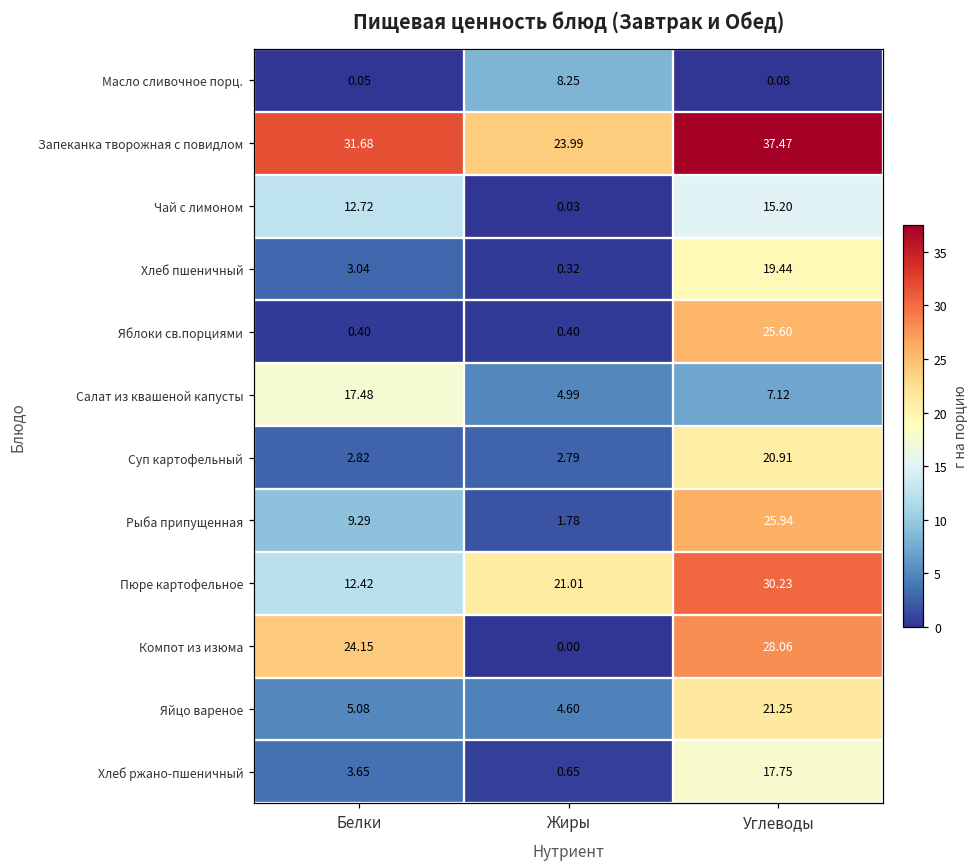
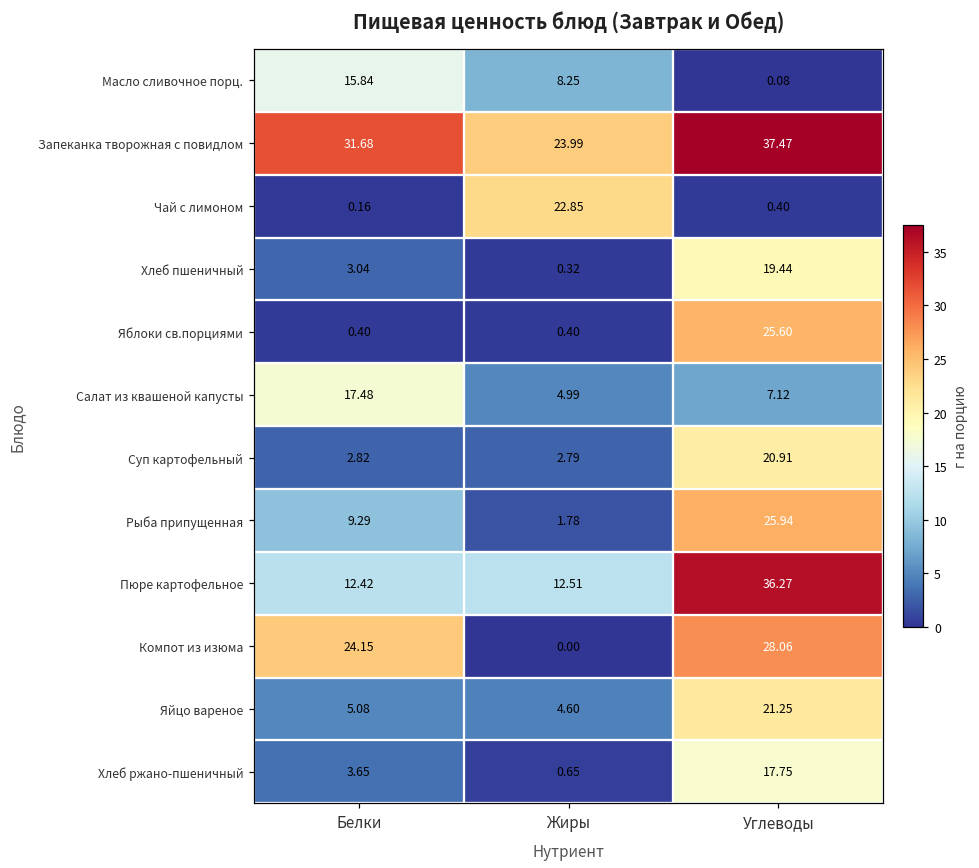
  {
    "Масло сливочное порц.": {
-     "Белки": 0.05,
+     "Белки": 15.84,
      "Жиры": 8.25,
      "Углеводы": 0.08
    },
    "Запеканка творожная с повидлом": {
      "Белки": 31.68,
      "Жиры": 23.99,
      "Углеводы": 37.47
    },
    "Чай с лимоном": {
-     "Белки": 12.72,
-     "Жиры": 0.03,
-     "Углеводы": 15.20
+     "Белки": 0.16,
+     "Жиры": 22.85,
+     "Углеводы": 0.40
    },
    "Хлеб пшеничный": {
      "Белки": 3.04,
      "Жиры": 0.32,
      "Углеводы": 19.44
    },
    "Яблоки св.порциями": {
      "Белки": 0.40,
      "Жиры": 0.40,
      "Углеводы": 25.60
    },
    "Салат из квашеной капусты": {
      "Белки": 17.48,
      "Жиры": 4.99,
      "Углеводы": 7.12
    },
    "Суп картофельный": {
      "Белки": 2.82,
      "Жиры": 2.79,
      "Углеводы": 20.91
    },
    "Рыба припущенная": {
      "Белки": 9.29,
      "Жиры": 1.78,
      "Углеводы": 25.94
    },
    "Пюре картофельное": {
      "Белки": 12.42,
-     "Жиры": 21.01,
-     "Углеводы": 30.23
+     "Жиры": 12.51,
+     "Углеводы": 36.27
    },
    "Компот из изюма": {
      "Белки": 24.15,
      "Жиры": 0.00,
      "Углеводы": 28.06
    },
    "Яйцо вареное": {
      "Белки": 5.08,
      "Жиры": 4.60,
      "Углеводы": 21.25
    },
    "Хлеб ржано-пшеничный": {
      "Белки": 3.65,
      "Жиры": 0.65,
      "Углеводы": 17.75
    }
  }
